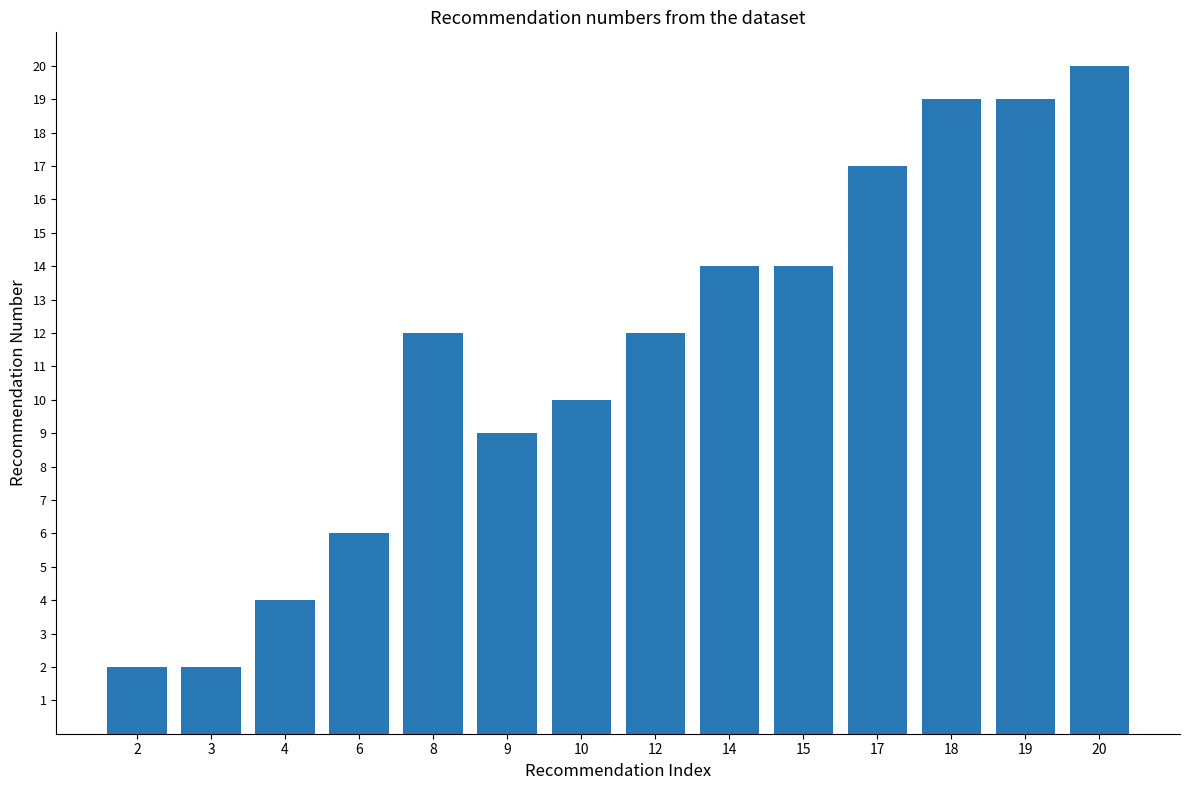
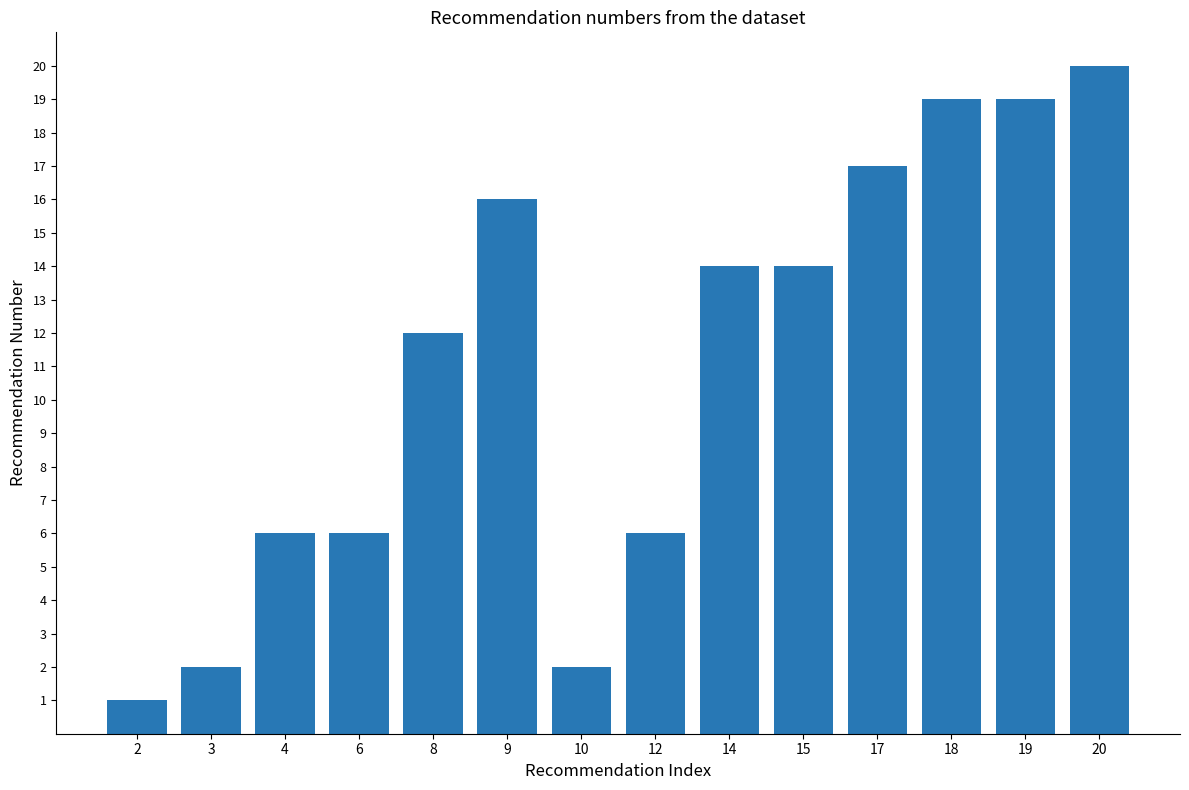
  {
-   "2": 2,
+   "2": 1,
    "3": 2,
-   "4": 4,
+   "4": 6,
    "6": 6,
    "8": 12,
-   "9": 9,
-   "10": 10,
-   "12": 12,
+   "9": 16,
+   "10": 2,
+   "12": 6,
    "14": 14,
    "15": 14,
    "17": 17,
    "18": 19,
    "19": 19,
    "20": 20
  }
